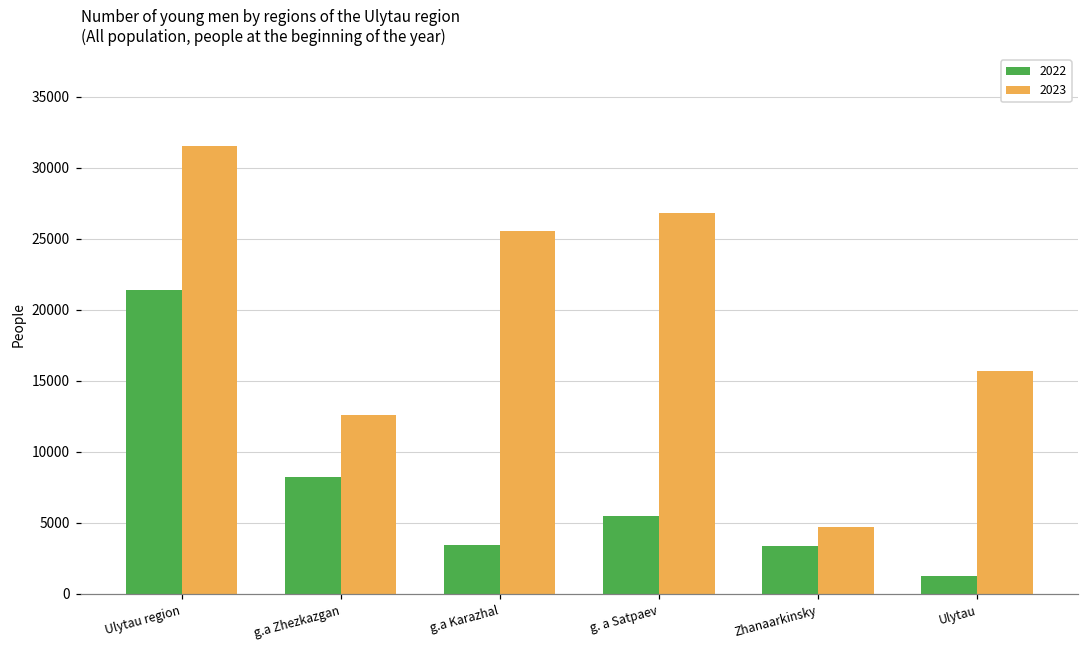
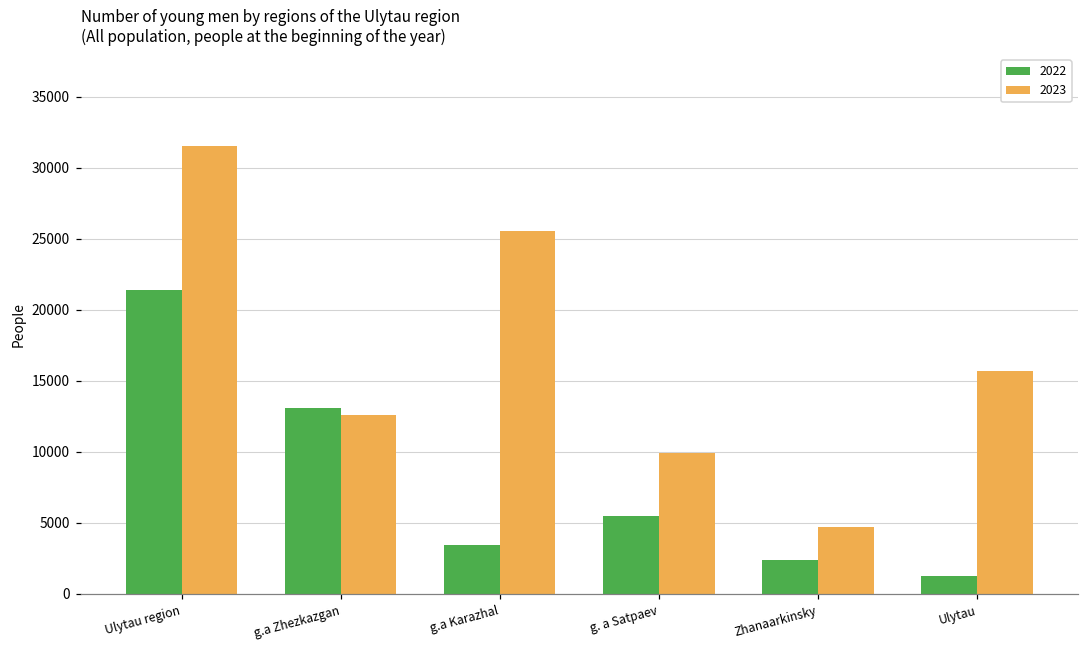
  {
    "2022": {
      "Ulytau region": 21400,
-     "g.a Zhezkazgan": 8300,
+     "g.a Zhezkazgan": 13100,
      "g.a Karazhal": 3400,
      "g. a Satpaev": 5500,
-     "Zhanaarkinsky": 3400,
+     "Zhanaarkinsky": 2400,
      "Ulytau": 1200
    },
    "2023": {
      "Ulytau region": 31500,
      "g.a Zhezkazgan": 12600,
      "g.a Karazhal": 25600,
-     "g. a Satpaev": 26800,
+     "g. a Satpaev": 9900,
      "Zhanaarkinsky": 4700,
      "Ulytau": 15700
    }
  }
